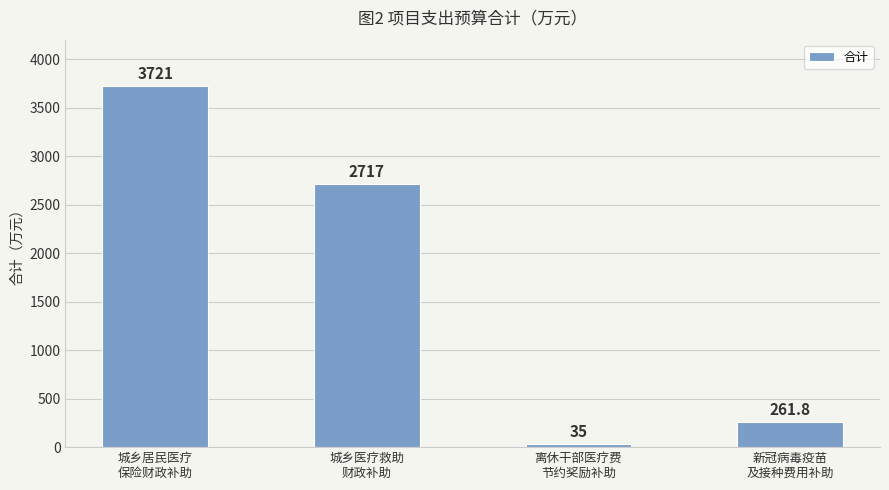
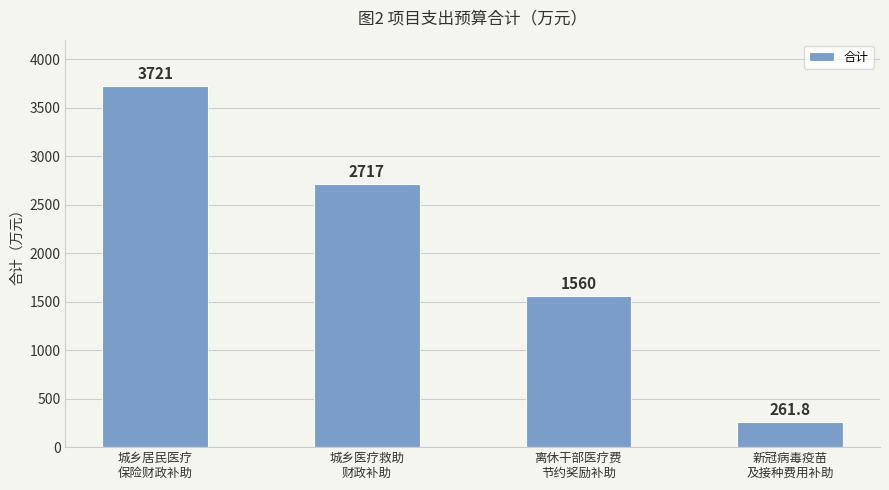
  {
    "城乡居民医疗 保险财政补助": 3721,
    "城乡医疗救助 财政补助": 2717,
-   "离休干部医疗费 节约奖励补助": 35,
+   "离休干部医疗费 节约奖励补助": 1560,
    "新冠病毒疫苗 及接种费用补助": 261.8
  }
